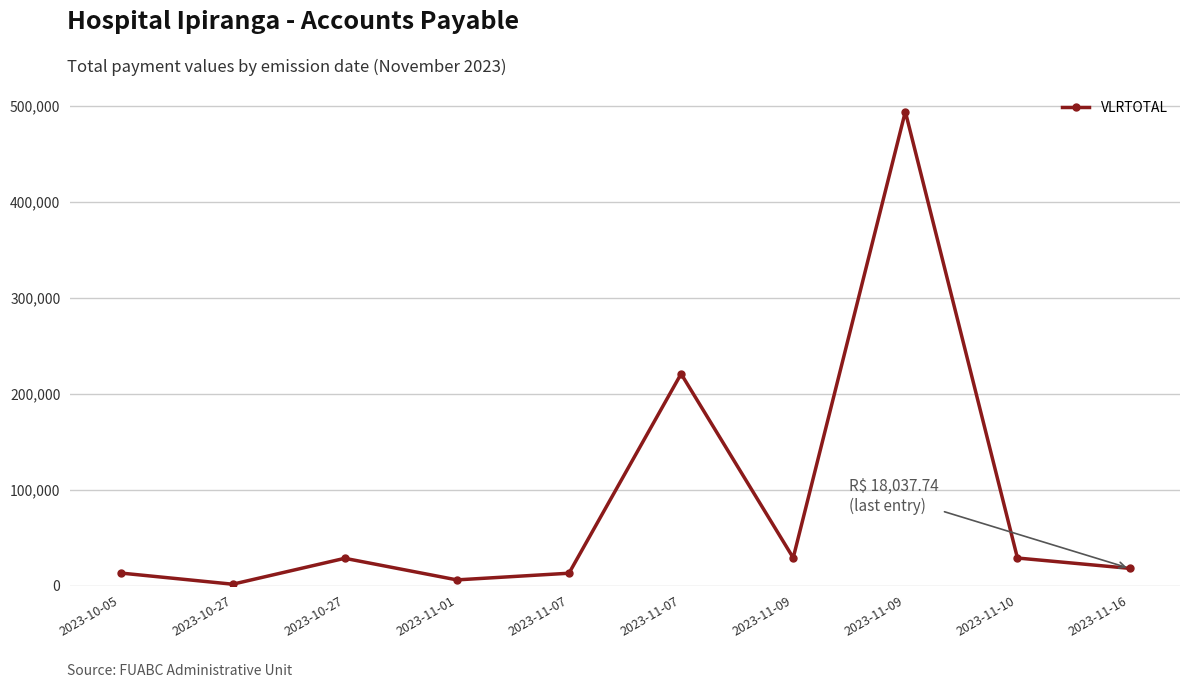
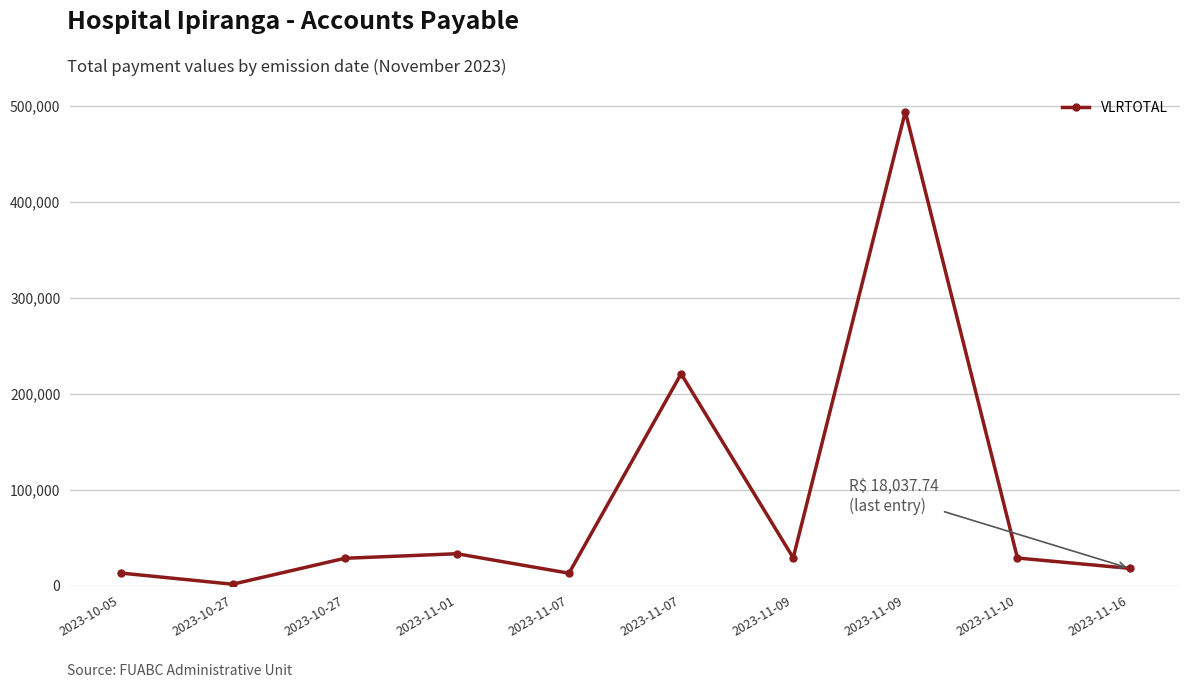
  {
    "2023-10-05": "10,000",
-   "2023-11-01": "10,000",
+   "2023-11-01": "30,000",
    "2023-11-16": "20,000"
  }
